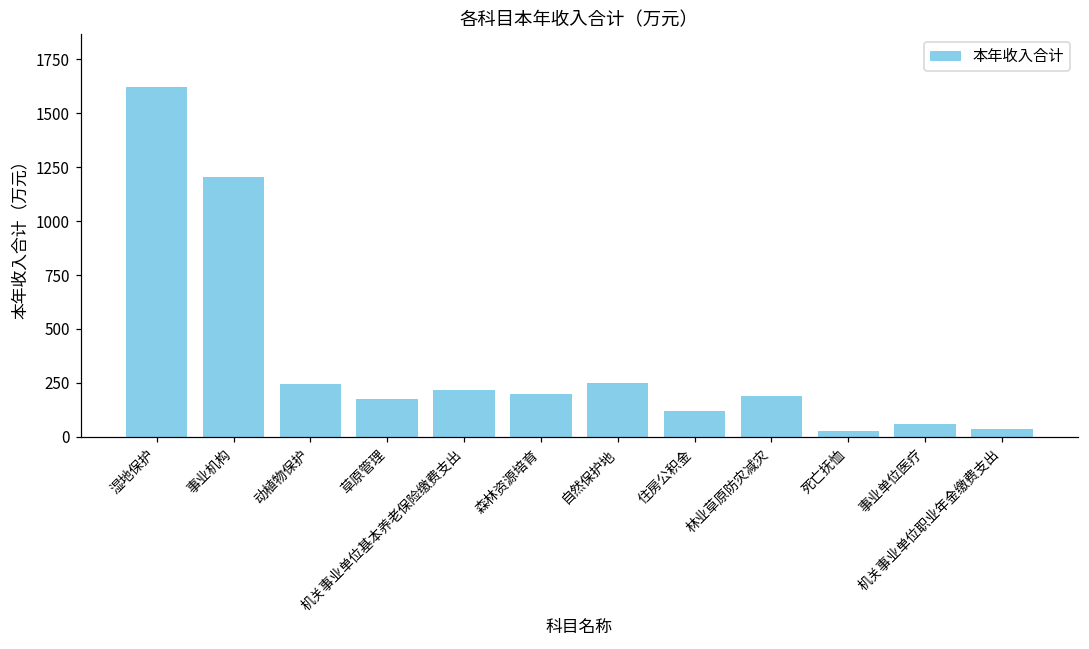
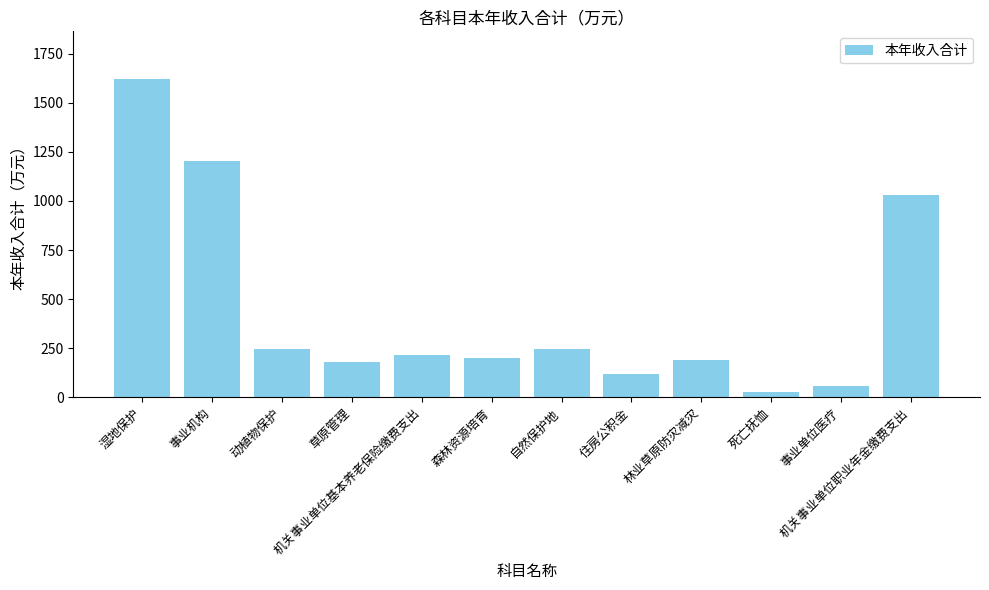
  {
    "湿地保护": 1620,
    "事业机构": 1200,
    "动植物保护": 240,
    "草原管理": 180,
    "机关事业单位基本养老保险缴费支出": 220,
    "森林资源培育": 200,
    "自然保护地": 250,
    "住房公积金": 120,
    "林业草原防灾减灾": 190,
    "死亡抚恤": 30,
    "事业单位医疗": 60,
-   "机关事业单位职业年金缴费支出": 40
+   "机关事业单位职业年金缴费支出": 1030
  }
